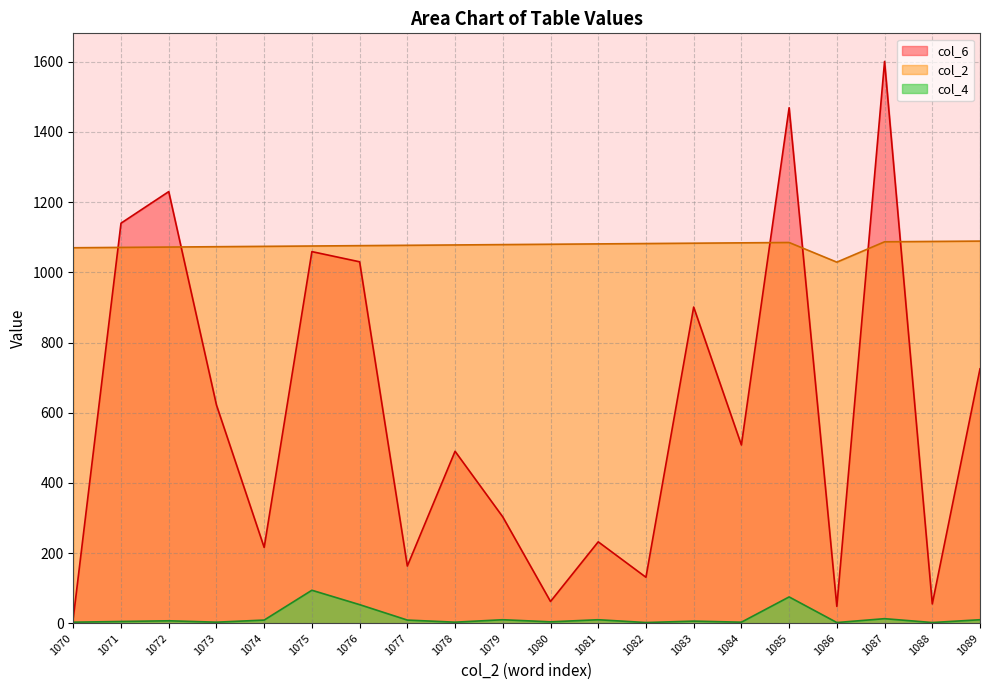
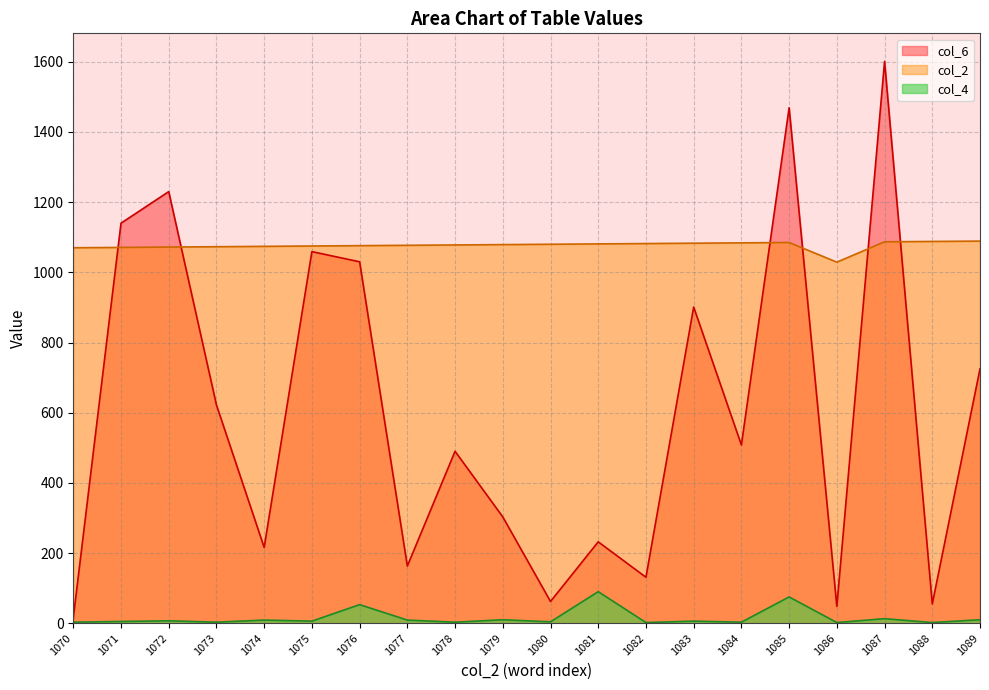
  {
    "col_6": {
      "1070": 20,
      "1071": 1140,
      "1072": 1230,
      "1073": 620,
      "1074": 220,
      "1075": 1060,
      "1076": 1030,
      "1077": 160,
      "1078": 490,
      "1079": 300,
      "1080": 60,
      "1081": 230,
      "1082": 130,
      "1083": 900,
      "1084": 510,
      "1085": 1470,
      "1086": 50,
      "1087": 1600,
      "1088": 60,
      "1089": 730
    },
    "col_2": {
      "1070": 1070,
      "1071": 1070,
      "1072": 1070,
      "1073": 1070,
      "1074": 1070,
      "1075": 1080,
      "1076": 1080,
      "1077": 1080,
      "1078": 1080,
      "1079": 1080,
      "1080": 1080,
      "1081": 1080,
      "1082": 1080,
      "1083": 1080,
      "1084": 1080,
      "1085": 1090,
      "1086": 1030,
      "1087": 1090,
      "1088": 1090,
      "1089": 1090
    },
    "col_4": {
      "1070": 0,
      "1071": 10,
      "1072": 10,
      "1073": 0,
      "1074": 10,
-     "1075": 90,
+     "1075": 10,
      "1076": 50,
      "1077": 10,
      "1078": 0,
      "1079": 10,
      "1080": 0,
-     "1081": 10,
+     "1081": 90,
      "1082": 0,
      "1083": 10,
      "1084": 0,
      "1085": 80,
      "1086": 0,
      "1087": 10,
      "1088": 0,
      "1089": 10
    }
  }
